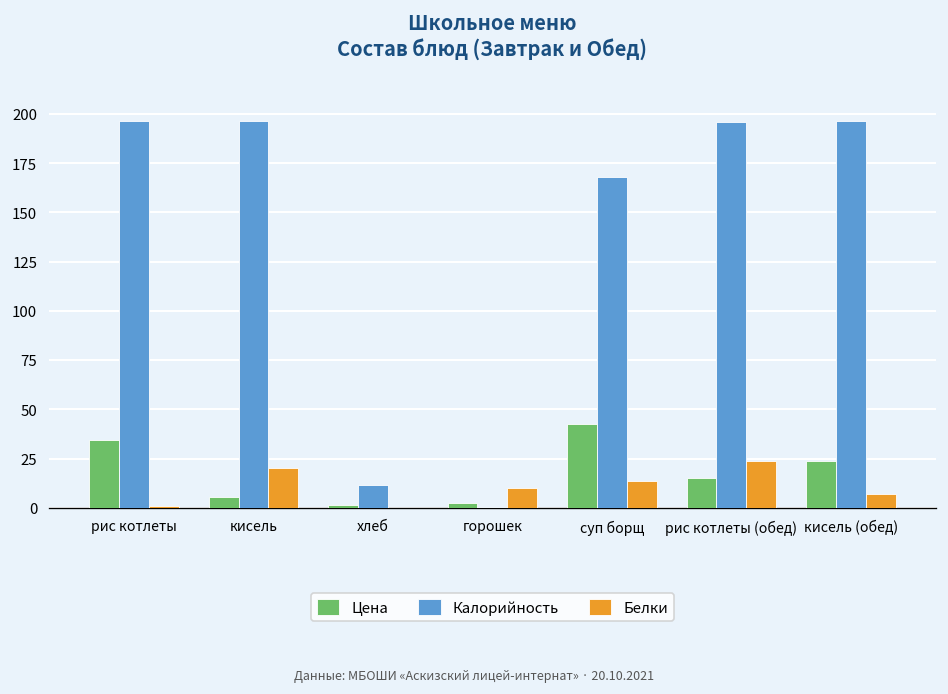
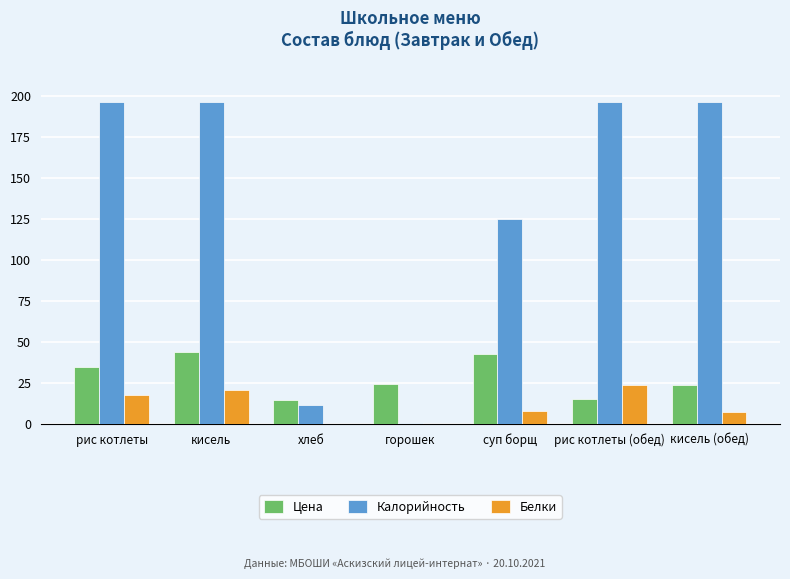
  {
    "Цена": {
      "рис котлеты": 34,
-     "кисель": 6,
-     "хлеб": 1,
-     "горошек": 2,
+     "кисель": 44,
+     "хлеб": 14,
+     "горошек": 24,
      "суп борщ": 43,
      "рис котлеты (обед)": 15,
      "кисель (обед)": 24
    },
    "Калорийность": {
      "рис котлеты": 196,
      "кисель": 196,
      "хлеб": 12,
-     "суп борщ": 168,
+     "суп борщ": 125,
      "рис котлеты (обед)": 196,
      "кисель (обед)": 196
    },
    "Белки": {
-     "рис котлеты": 1,
+     "рис котлеты": 18,
      "кисель": 20,
      "хлеб": 0,
-     "горошек": 10,
-     "суп борщ": 14,
+     "горошек": 0,
+     "суп борщ": 8,
      "рис котлеты (обед)": 24,
      "кисель (обед)": 7
    }
  }
